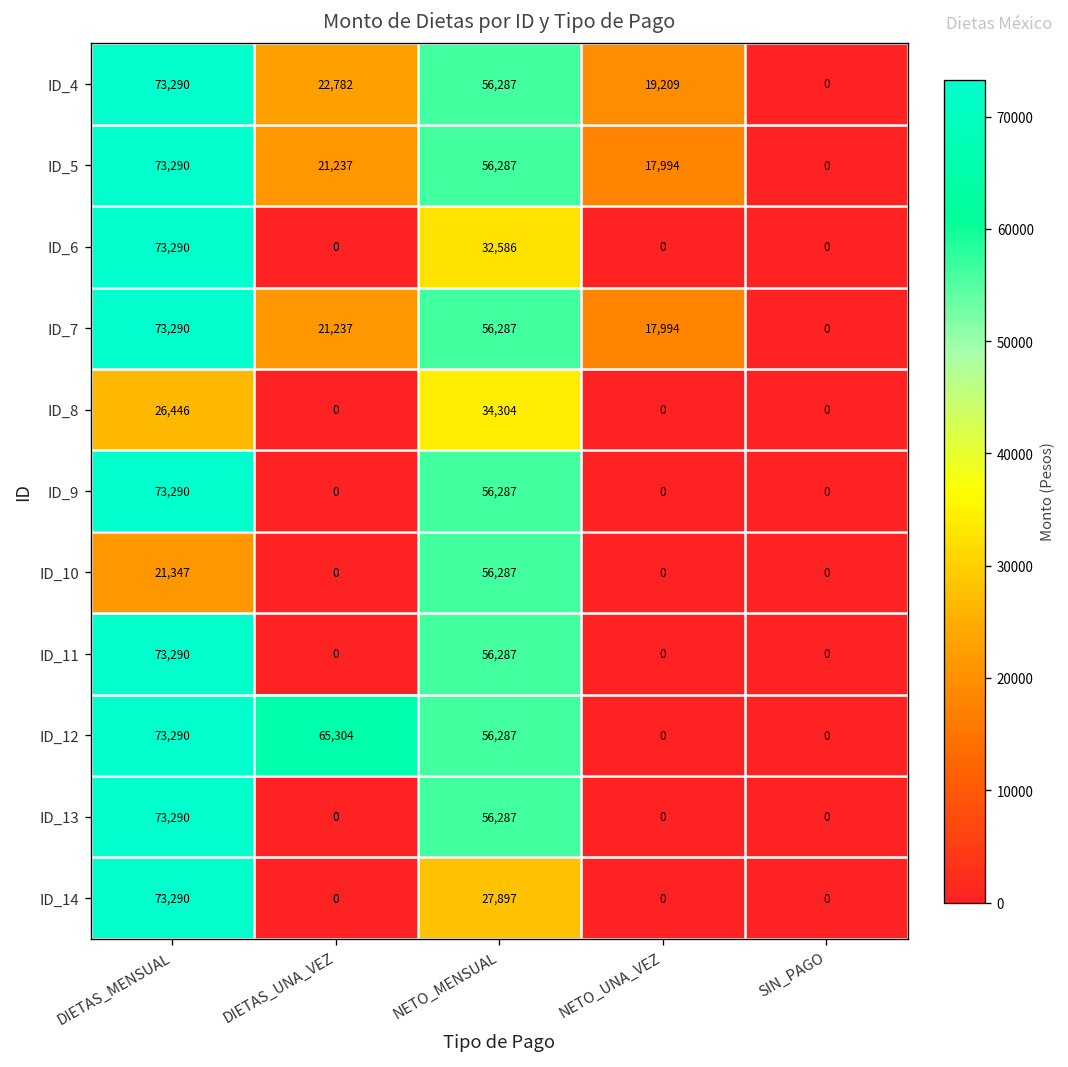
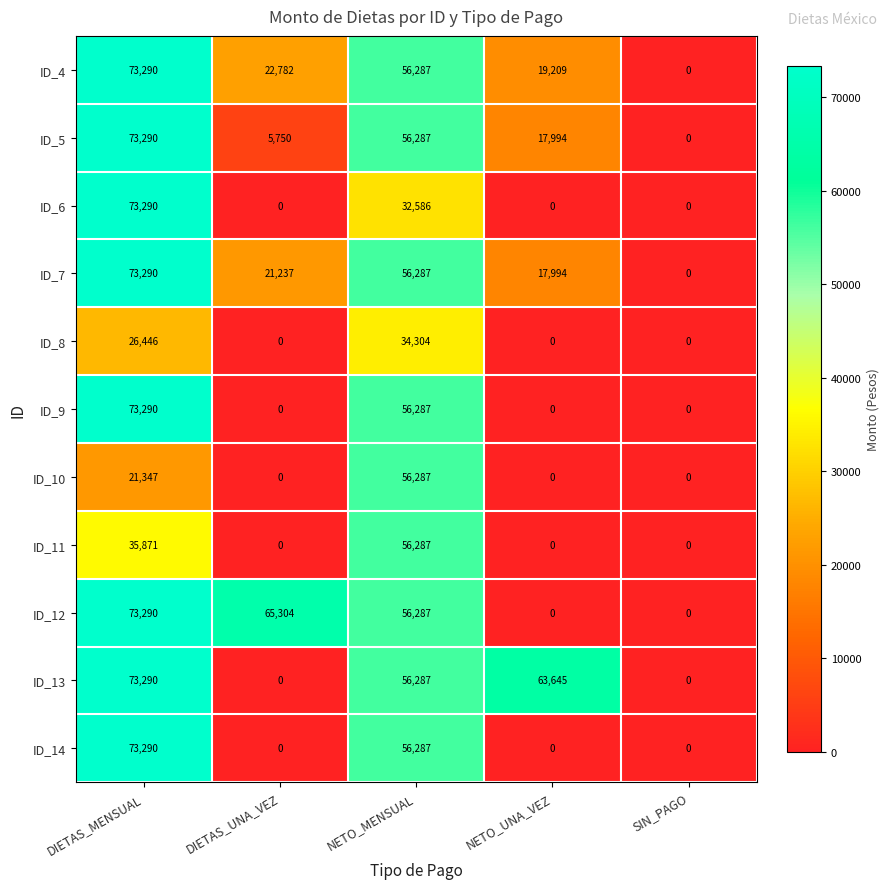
  {
    "ID_4": {
      "DIETAS_MENSUAL": "73,290",
      "DIETAS_UNA_VEZ": "22,782",
      "NETO_MENSUAL": "56,287",
      "NETO_UNA_VEZ": "19,209",
      "SIN_PAGO": "0"
    },
    "ID_5": {
      "DIETAS_MENSUAL": "73,290",
-     "DIETAS_UNA_VEZ": "21,237",
+     "DIETAS_UNA_VEZ": "5,750",
      "NETO_MENSUAL": "56,287",
      "NETO_UNA_VEZ": "17,994",
      "SIN_PAGO": "0"
    },
    "ID_6": {
      "DIETAS_MENSUAL": "73,290",
      "DIETAS_UNA_VEZ": "0",
      "NETO_MENSUAL": "32,586",
      "NETO_UNA_VEZ": "0",
      "SIN_PAGO": "0"
    },
    "ID_7": {
      "DIETAS_MENSUAL": "73,290",
      "DIETAS_UNA_VEZ": "21,237",
      "NETO_MENSUAL": "56,287",
      "NETO_UNA_VEZ": "17,994",
      "SIN_PAGO": "0"
    },
    "ID_8": {
      "DIETAS_MENSUAL": "26,446",
      "DIETAS_UNA_VEZ": "0",
      "NETO_MENSUAL": "34,304",
      "NETO_UNA_VEZ": "0",
      "SIN_PAGO": "0"
    },
    "ID_9": {
      "DIETAS_MENSUAL": "73,290",
      "DIETAS_UNA_VEZ": "0",
      "NETO_MENSUAL": "56,287",
      "NETO_UNA_VEZ": "0",
      "SIN_PAGO": "0"
    },
    "ID_10": {
      "DIETAS_MENSUAL": "21,347",
      "DIETAS_UNA_VEZ": "0",
      "NETO_MENSUAL": "56,287",
      "NETO_UNA_VEZ": "0",
      "SIN_PAGO": "0"
    },
    "ID_11": {
-     "DIETAS_MENSUAL": "73,290",
+     "DIETAS_MENSUAL": "35,871",
      "DIETAS_UNA_VEZ": "0",
      "NETO_MENSUAL": "56,287",
      "NETO_UNA_VEZ": "0",
      "SIN_PAGO": "0"
    },
    "ID_12": {
      "DIETAS_MENSUAL": "73,290",
      "DIETAS_UNA_VEZ": "65,304",
      "NETO_MENSUAL": "56,287",
      "NETO_UNA_VEZ": "0",
      "SIN_PAGO": "0"
    },
    "ID_13": {
      "DIETAS_MENSUAL": "73,290",
      "DIETAS_UNA_VEZ": "0",
      "NETO_MENSUAL": "56,287",
-     "NETO_UNA_VEZ": "0",
+     "NETO_UNA_VEZ": "63,645",
      "SIN_PAGO": "0"
    },
    "ID_14": {
      "DIETAS_MENSUAL": "73,290",
      "DIETAS_UNA_VEZ": "0",
-     "NETO_MENSUAL": "27,897",
+     "NETO_MENSUAL": "56,287",
      "NETO_UNA_VEZ": "0",
      "SIN_PAGO": "0"
    }
  }
